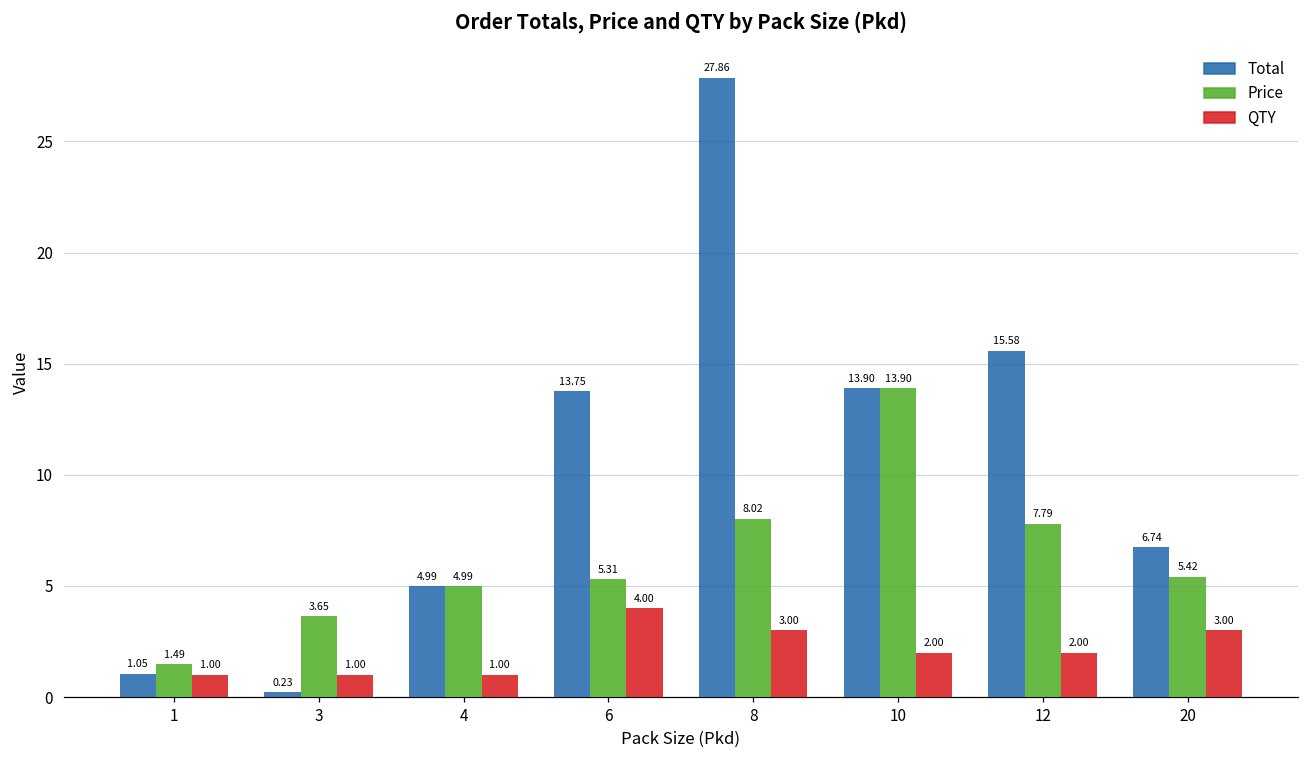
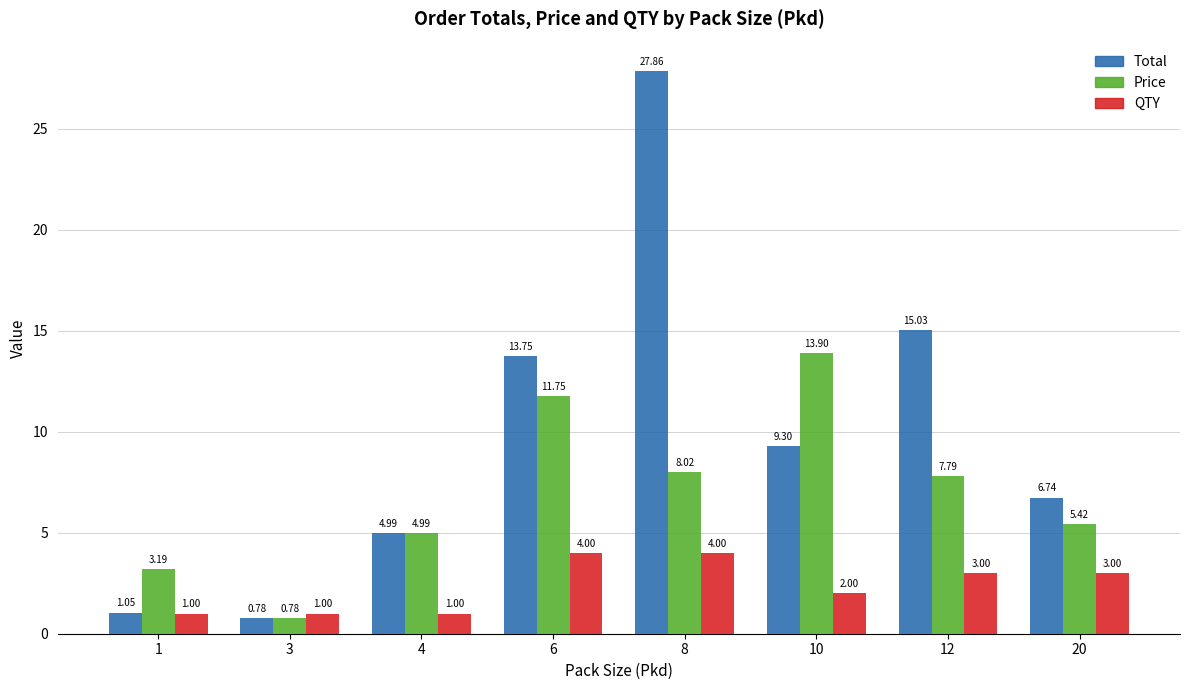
  {
    "Total": {
      "1": 1.05,
-     "3": 0.23,
+     "3": 0.78,
      "4": 4.99,
      "6": 13.75,
      "8": 27.86,
-     "10": 13.90,
-     "12": 15.58,
+     "10": 9.30,
+     "12": 15.03,
      "20": 6.74
    },
    "Price": {
-     "1": 1.49,
-     "3": 3.65,
+     "1": 3.19,
+     "3": 0.78,
      "4": 4.99,
-     "6": 5.31,
+     "6": 11.75,
      "8": 8.02,
      "10": 13.90,
      "12": 7.79,
      "20": 5.42
    },
    "QTY": {
      "1": 1.00,
      "3": 1.00,
      "4": 1.00,
      "6": 4.00,
-     "8": 3.00,
+     "8": 4.00,
      "10": 2.00,
-     "12": 2.00,
+     "12": 3.00,
      "20": 3.00
    }
  }
